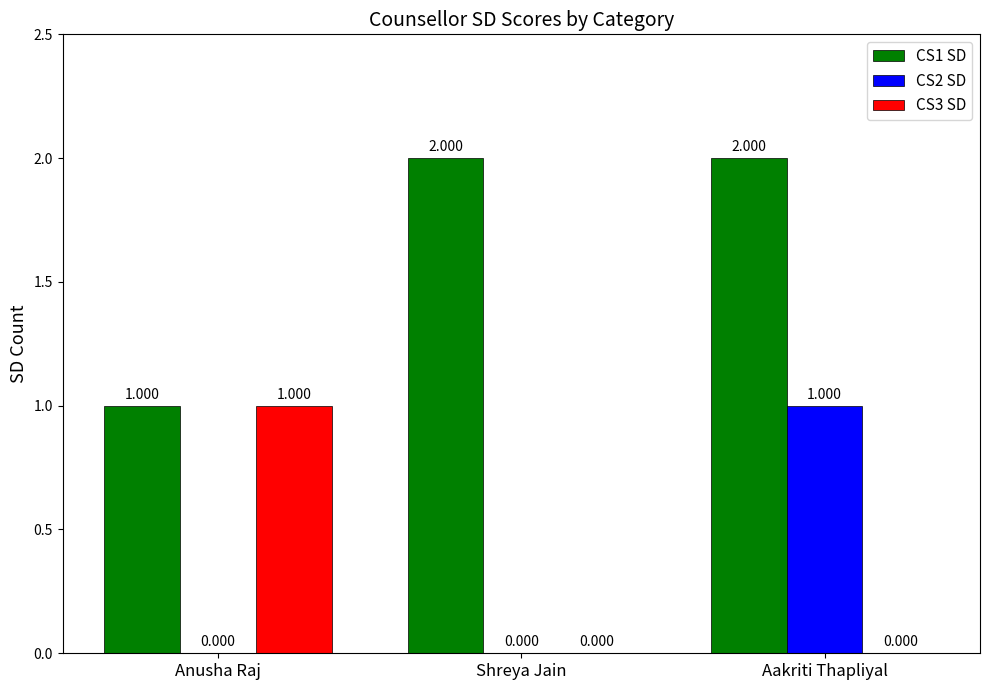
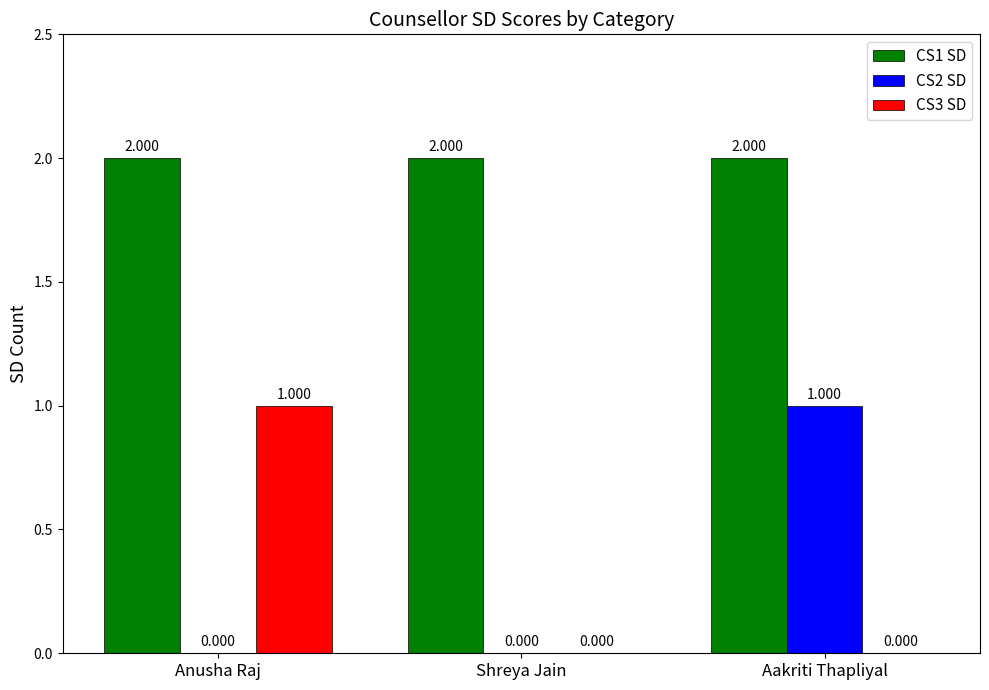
  {
    "CS1 SD": {
-     "Anusha Raj": 1.000,
+     "Anusha Raj": 2.000,
      "Shreya Jain": 2.000,
      "Aakriti Thapliyal": 2.000
    },
    "CS2 SD": {
      "Anusha Raj": 0.000,
      "Shreya Jain": 0.000,
      "Aakriti Thapliyal": 1.000
    },
    "CS3 SD": {
      "Anusha Raj": 1.000,
      "Shreya Jain": 0.000,
      "Aakriti Thapliyal": 0.000
    }
  }
